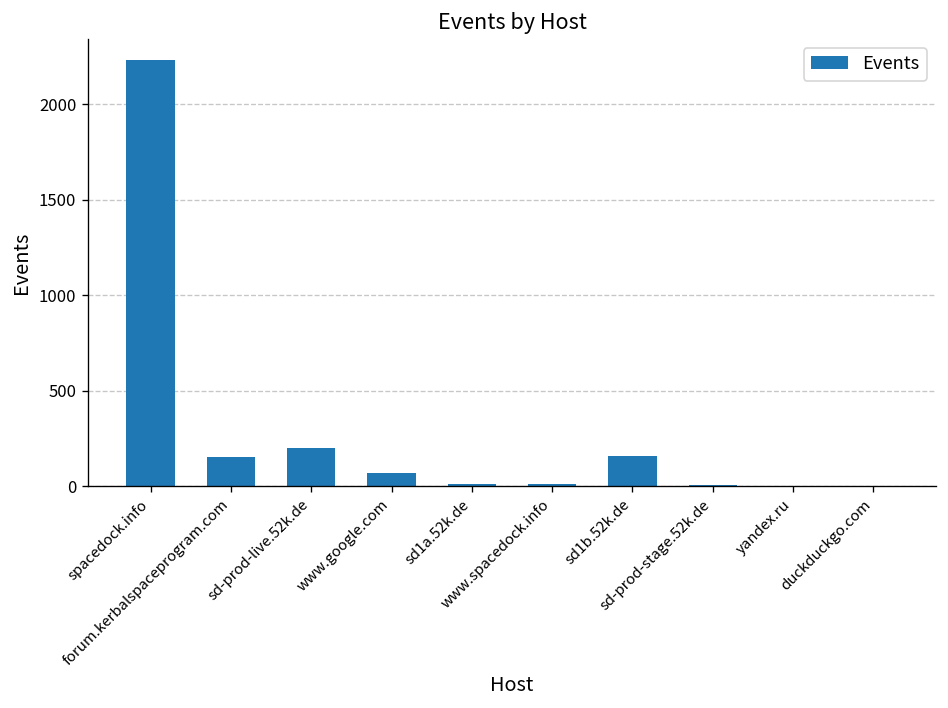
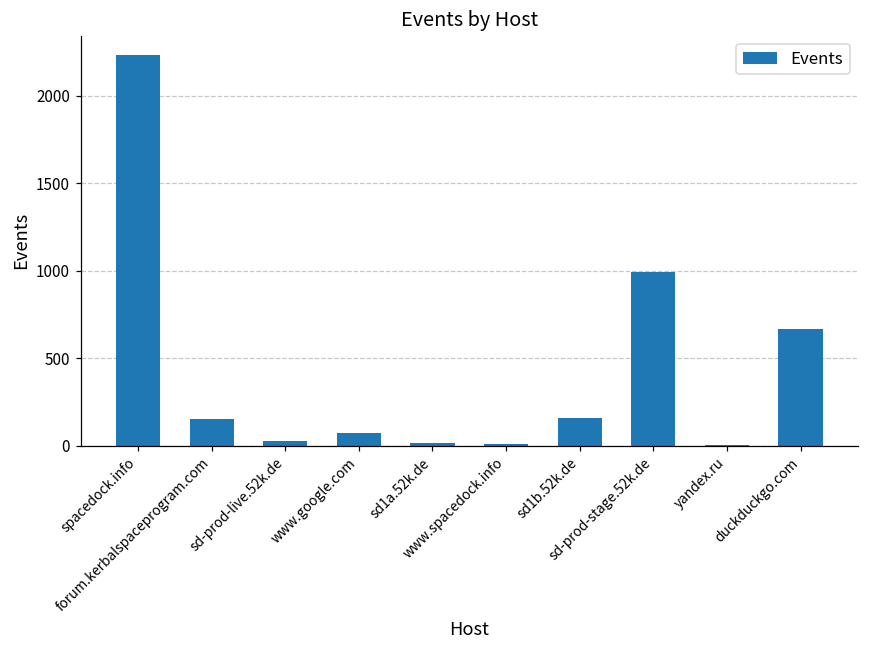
  {
    "spacedock.info": 2230,
    "forum.kerbalspaceprogram.com": 150,
-   "sd-prod-live.52k.de": 200,
+   "sd-prod-live.52k.de": 30,
    "www.google.com": 70,
    "sd1b.52k.de": 160,
-   "sd-prod-stage.52k.de": 10,
-   "duckduckgo.com": 0
+   "sd-prod-stage.52k.de": 990,
+   "duckduckgo.com": 670
  }
